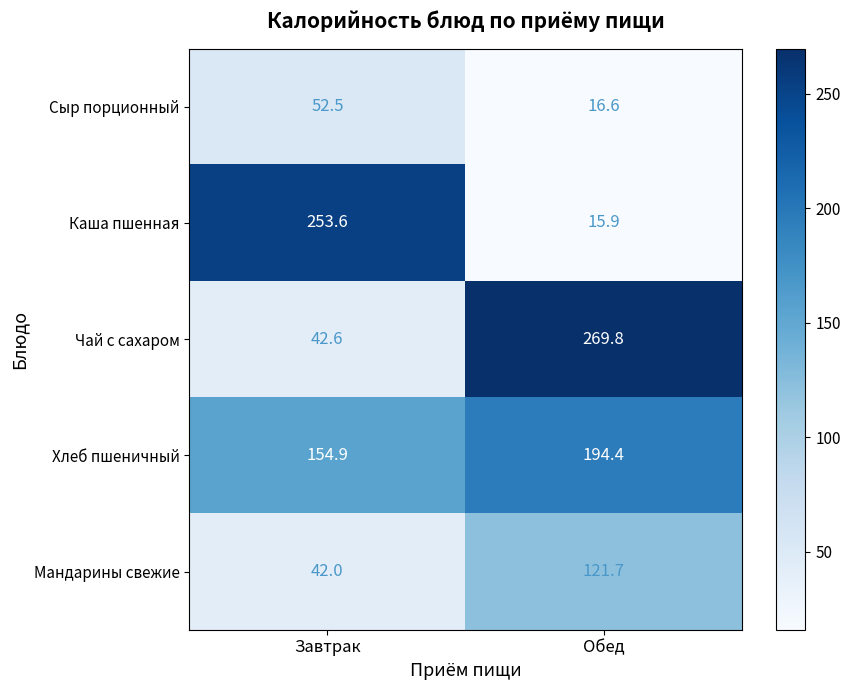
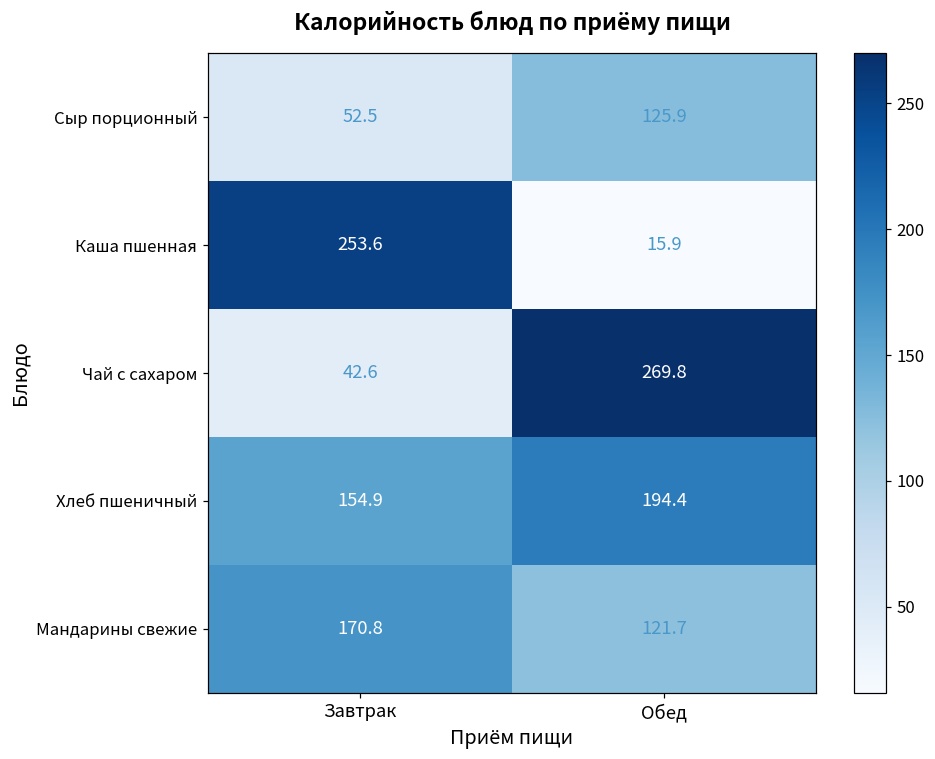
  {
    "Сыр порционный": {
      "Завтрак": 52.5,
-     "Обед": 16.6
+     "Обед": 125.9
    },
    "Каша пшенная": {
      "Завтрак": 253.6,
      "Обед": 15.9
    },
    "Чай с сахаром": {
      "Завтрак": 42.6,
      "Обед": 269.8
    },
    "Хлеб пшеничный": {
      "Завтрак": 154.9,
      "Обед": 194.4
    },
    "Мандарины свежие": {
-     "Завтрак": 42.0,
+     "Завтрак": 170.8,
      "Обед": 121.7
    }
  }
